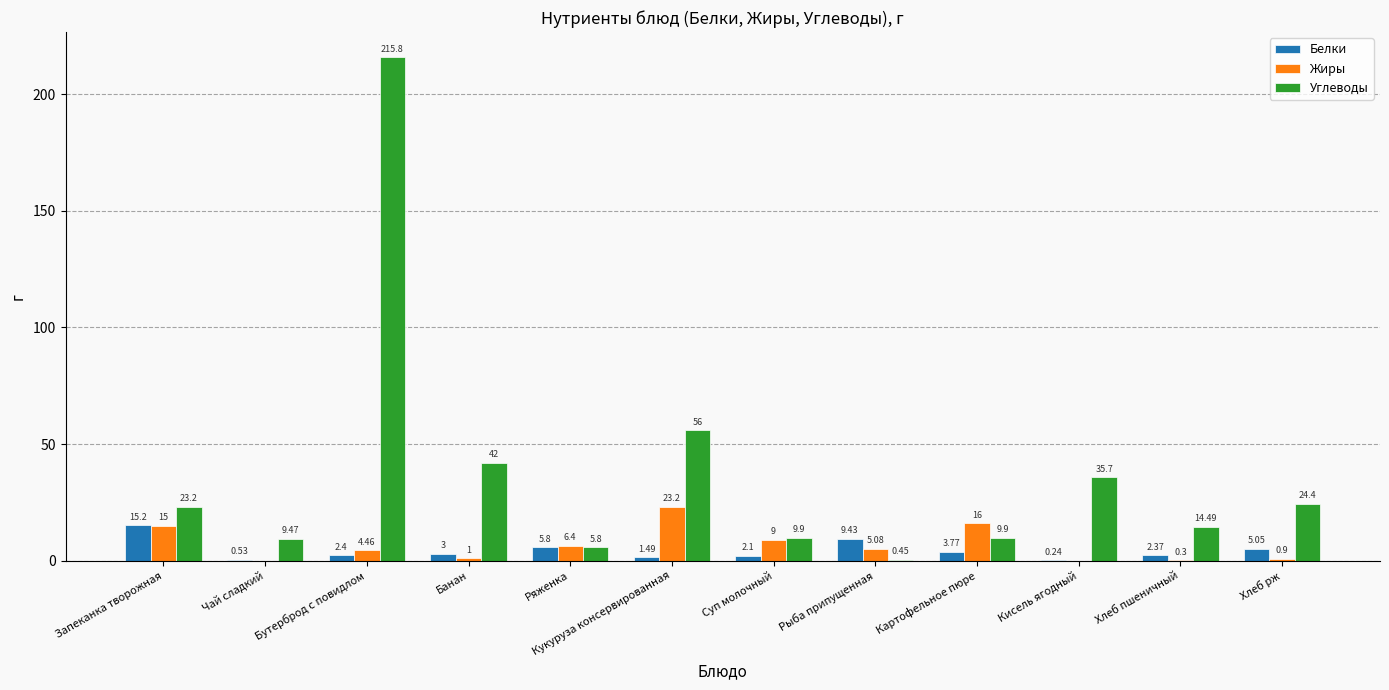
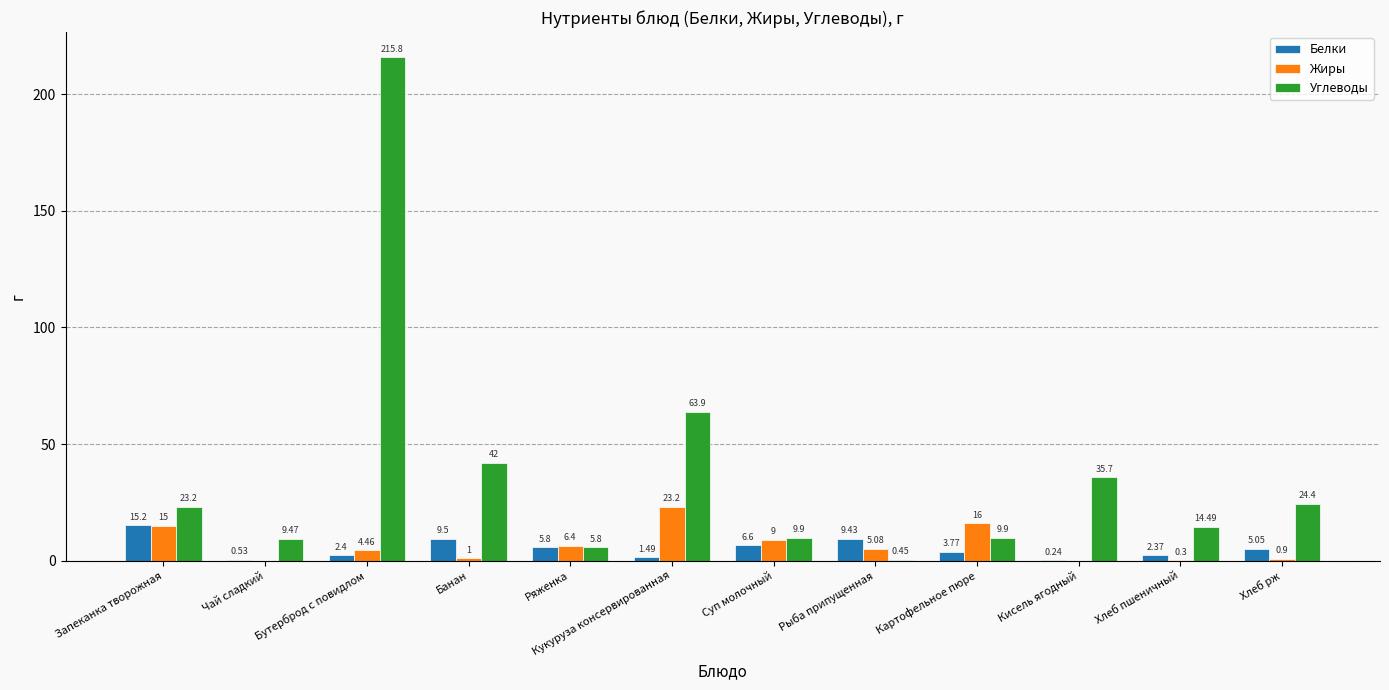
  {
    "Белки": {
      "Запеканка творожная": 15.2,
      "Чай сладкий": 0.53,
      "Бутерброд с повидлом": 2.4,
-     "Банан": 3,
+     "Банан": 9.5,
      "Ряженка": 5.8,
      "Кукуруза консервированная": 1.49,
-     "Суп молочный": 2.1,
+     "Суп молочный": 6.6,
      "Рыба припущенная": 9.43,
      "Картофельное пюре": 3.77,
      "Кисель ягодный": 0.24,
      "Хлеб пшеничный": 2.37,
      "Хлеб рж": 5.05
    },
    "Жиры": {
      "Запеканка творожная": 15,
      "Бутерброд с повидлом": 4.46,
      "Банан": 1,
      "Ряженка": 6.4,
      "Кукуруза консервированная": 23.2,
      "Суп молочный": 9,
      "Рыба припущенная": 5.08,
      "Картофельное пюре": 16,
      "Хлеб пшеничный": 0.3,
      "Хлеб рж": 0.9
    },
    "Углеводы": {
      "Запеканка творожная": 23.2,
      "Чай сладкий": 9.47,
      "Бутерброд с повидлом": 215.8,
      "Банан": 42,
      "Ряженка": 5.8,
-     "Кукуруза консервированная": 56,
+     "Кукуруза консервированная": 63.9,
      "Суп молочный": 9.9,
      "Рыба припущенная": 0.45,
      "Картофельное пюре": 9.9,
      "Кисель ягодный": 35.7,
      "Хлеб пшеничный": 14.49,
      "Хлеб рж": 24.4
    }
  }
